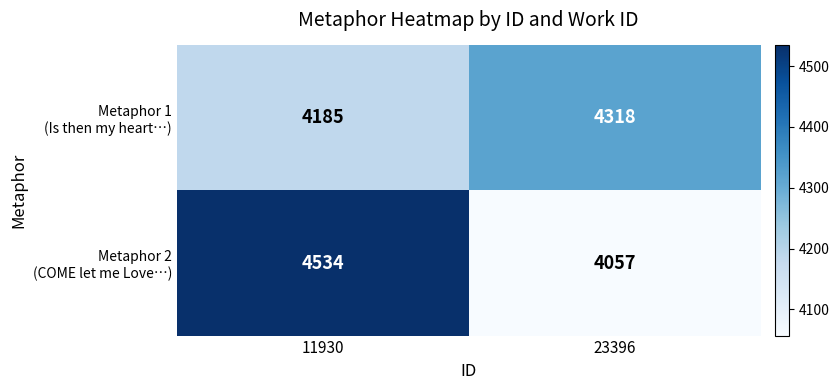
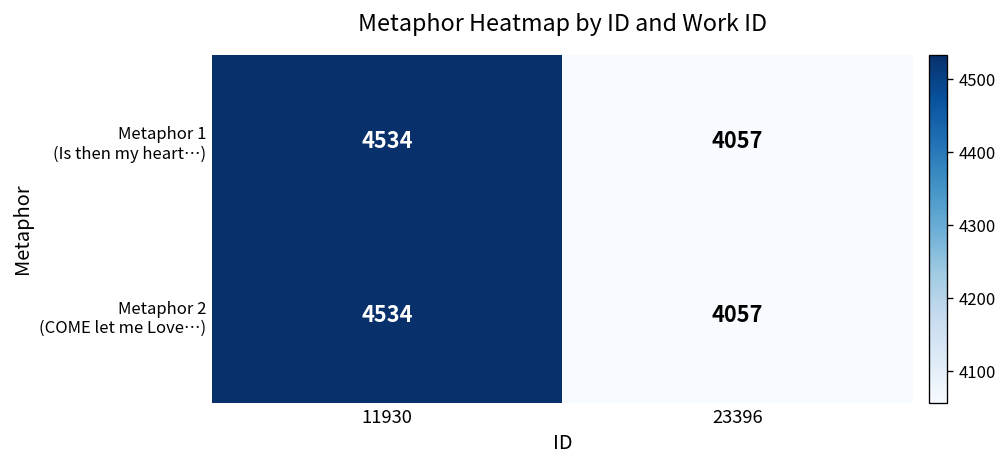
  {
    "Metaphor 1 (Is then my heart…)": {
-     "11930": 4185,
-     "23396": 4318
+     "11930": 4534,
+     "23396": 4057
    },
    "Metaphor 2 (COME let me Love…)": {
      "11930": 4534,
      "23396": 4057
    }
  }
